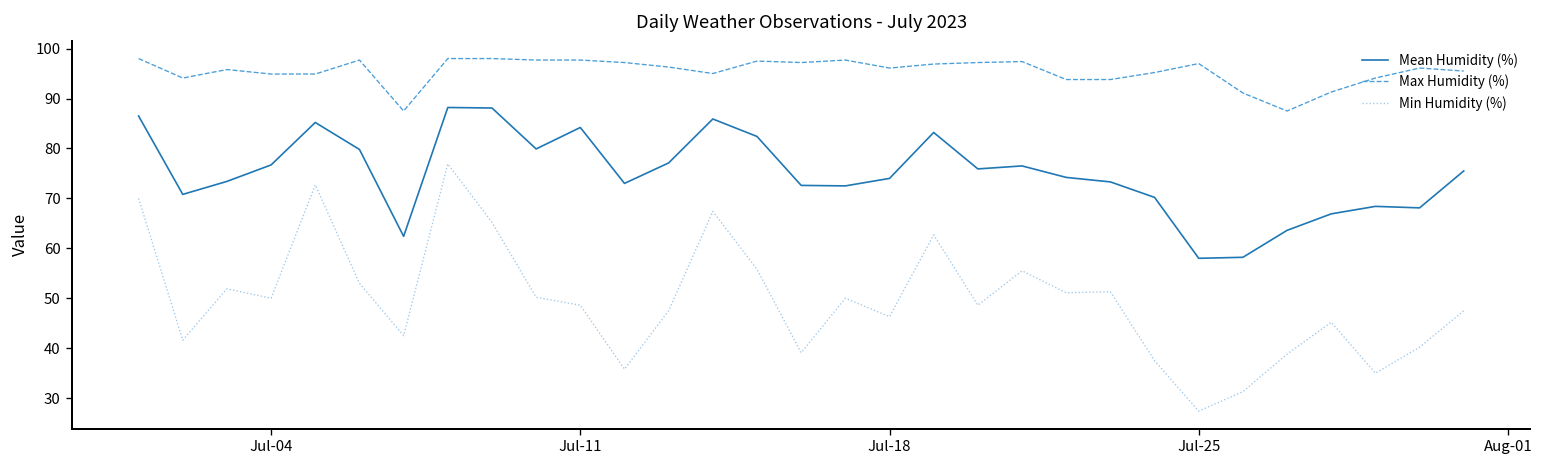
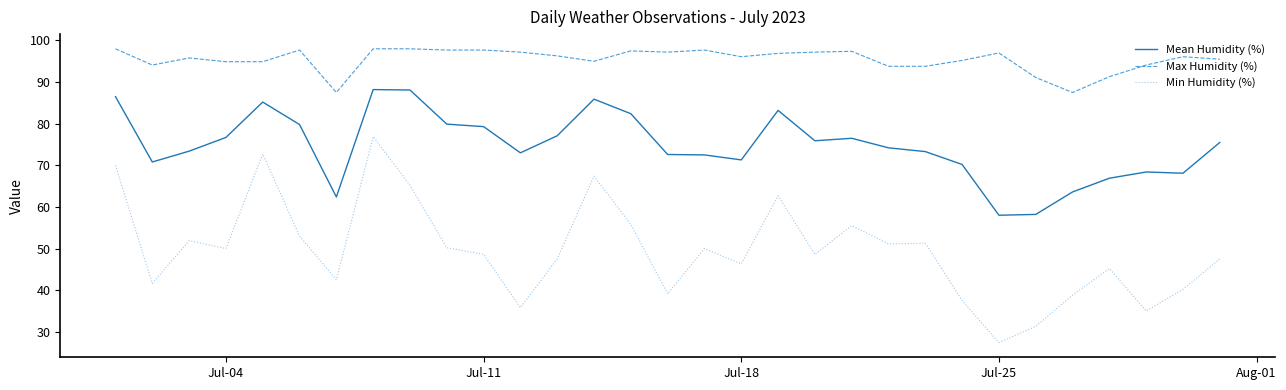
  {
    "Mean Humidity (%)": {
      "Jul-04": 77,
-     "Jul-11": 84,
-     "Jul-18": 74,
+     "Jul-11": 79,
+     "Jul-18": 71,
      "Jul-25": 58
    },
    "Max Humidity (%)": {
      "Jul-04": 95,
      "Jul-11": 98,
      "Jul-18": 96,
      "Jul-25": 97
    },
    "Min Humidity (%)": {
      "Jul-04": 50,
      "Jul-11": 49,
      "Jul-18": 46,
      "Jul-25": 27
    }
  }
